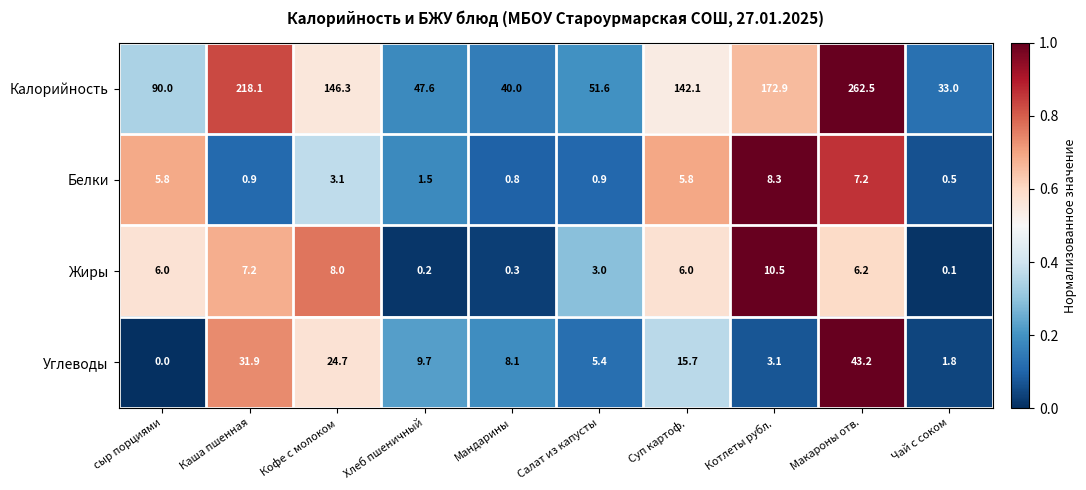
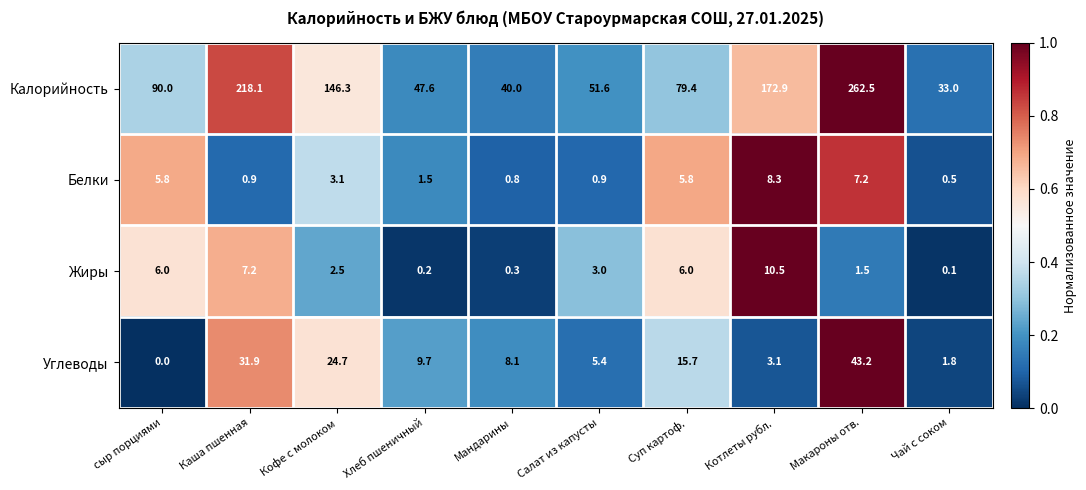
  {
    "Калорийность": {
      "сыр порциями": 90.0,
      "Каша пшенная": 218.1,
      "Кофе с молоком": 146.3,
      "Хлеб пшеничный": 47.6,
      "Мандарины": 40.0,
      "Салат из капусты": 51.6,
-     "Суп картоф.": 142.1,
+     "Суп картоф.": 79.4,
      "Котлеты рубл.": 172.9,
      "Макароны отв.": 262.5,
      "Чай с соком": 33.0
    },
    "Белки": {
      "сыр порциями": 5.8,
      "Каша пшенная": 0.9,
      "Кофе с молоком": 3.1,
      "Хлеб пшеничный": 1.5,
      "Мандарины": 0.8,
      "Салат из капусты": 0.9,
      "Суп картоф.": 5.8,
      "Котлеты рубл.": 8.3,
      "Макароны отв.": 7.2,
      "Чай с соком": 0.5
    },
    "Жиры": {
      "сыр порциями": 6.0,
      "Каша пшенная": 7.2,
-     "Кофе с молоком": 8.0,
+     "Кофе с молоком": 2.5,
      "Хлеб пшеничный": 0.2,
      "Мандарины": 0.3,
      "Салат из капусты": 3.0,
      "Суп картоф.": 6.0,
      "Котлеты рубл.": 10.5,
-     "Макароны отв.": 6.2,
+     "Макароны отв.": 1.5,
      "Чай с соком": 0.1
    },
    "Углеводы": {
      "сыр порциями": 0.0,
      "Каша пшенная": 31.9,
      "Кофе с молоком": 24.7,
      "Хлеб пшеничный": 9.7,
      "Мандарины": 8.1,
      "Салат из капусты": 5.4,
      "Суп картоф.": 15.7,
      "Котлеты рубл.": 3.1,
      "Макароны отв.": 43.2,
      "Чай с соком": 1.8
    }
  }
